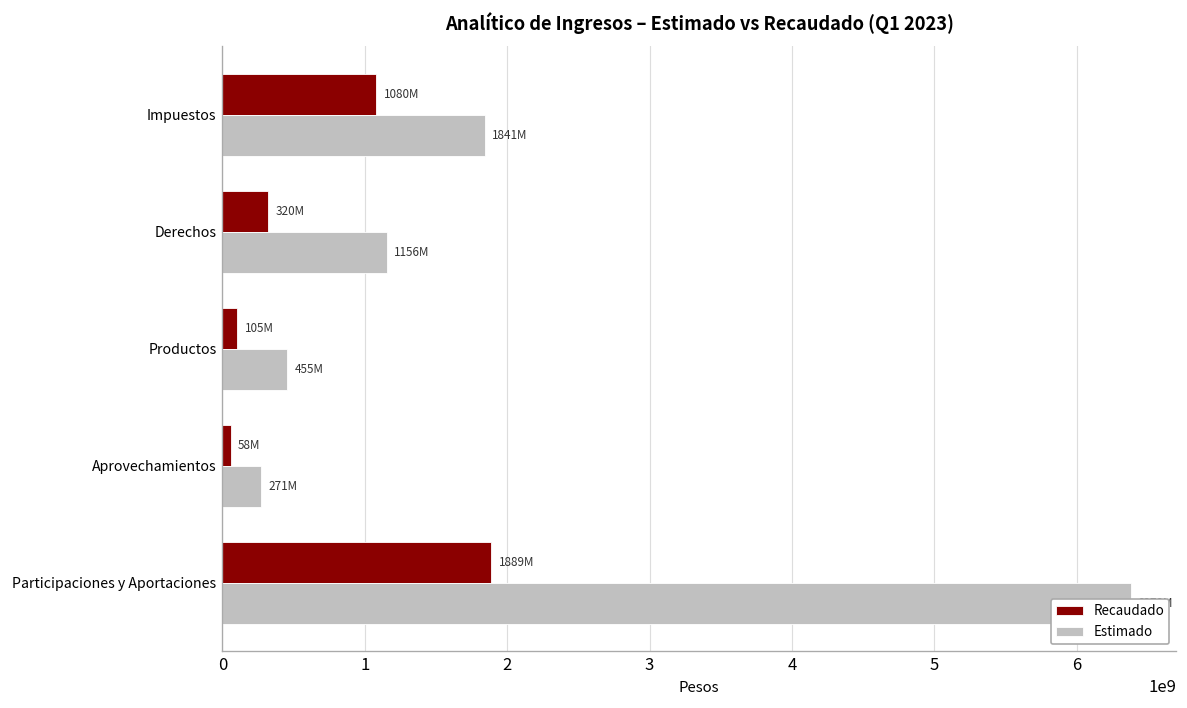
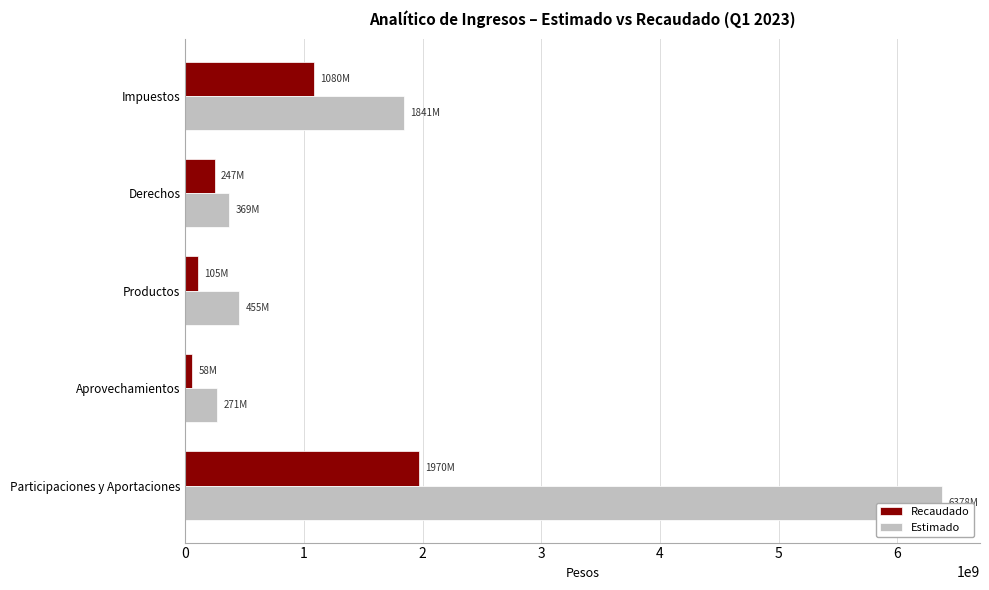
  {
    "Recaudado": {
      "Impuestos": "1080M",
-     "Derechos": "320M",
+     "Derechos": "247M",
      "Productos": "105M",
      "Aprovechamientos": "58M",
-     "Participaciones y Aportaciones": "1889M"
+     "Participaciones y Aportaciones": "1970M"
    },
    "Estimado": {
      "Impuestos": "1841M",
-     "Derechos": "1156M",
+     "Derechos": "369M",
      "Productos": "455M",
      "Aprovechamientos": "271M"
    }
  }
